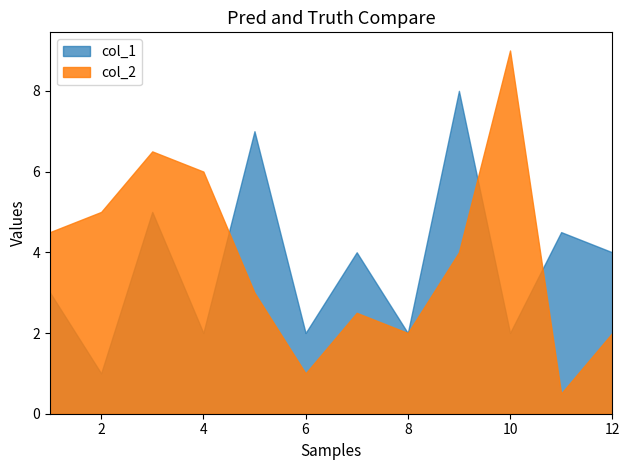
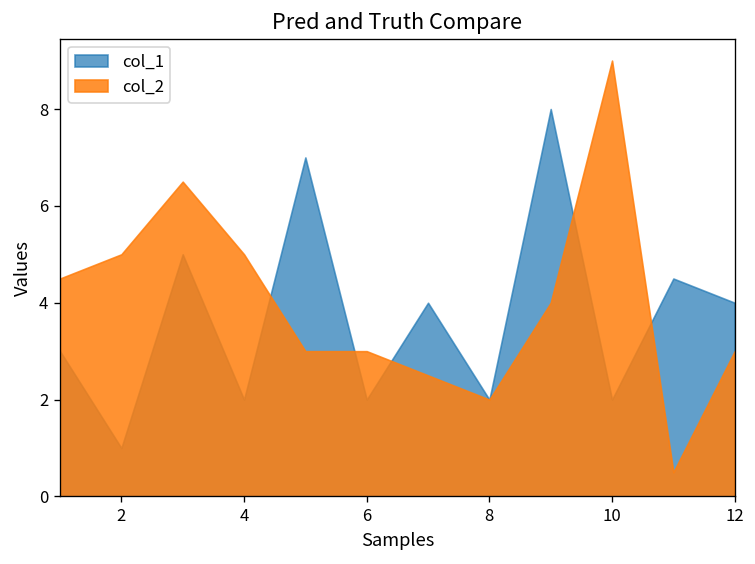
  {
    "col_1": {
      "2": 1,
      "4": 2,
      "6": 2,
      "10": 2,
      "12": 4
    },
    "col_2": {
      "2": 5,
-     "4": 6,
-     "6": 1,
+     "4": 5,
+     "6": 3,
      "10": 9,
-     "12": 2
+     "12": 3
    }
  }
